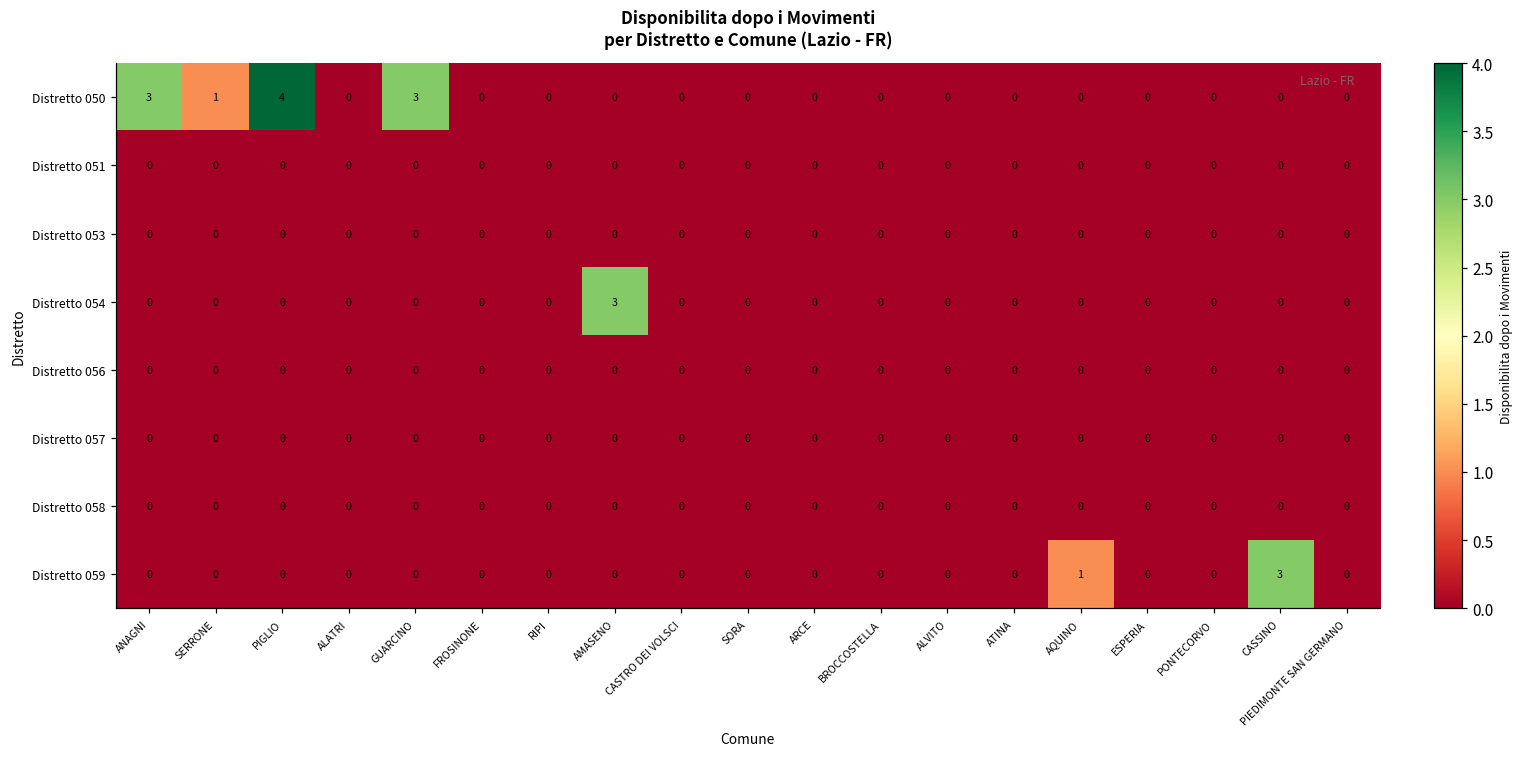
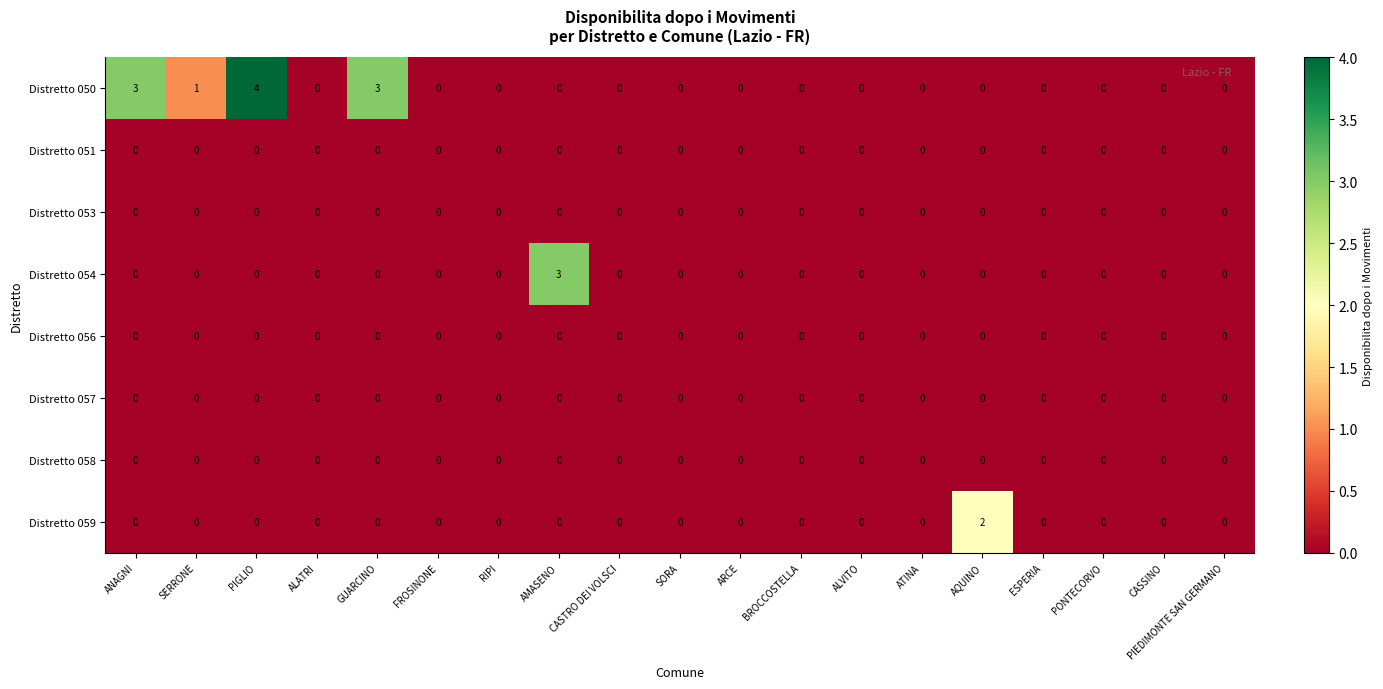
  {
    "Distretto 050": {
      "ANAGNI": 3,
      "SERRONE": 1,
      "PIGLIO": 4,
      "ALATRI": 0,
      "GUARCINO": 3,
      "FROSINONE": 0,
      "RIPI": 0,
      "AMASENO": 0,
      "CASTRO DEI VOLSCI": 0,
      "SORA": 0,
      "ARCE": 0,
      "BROCCOSTELLA": 0,
      "ALVITO": 0,
      "ATINA": 0,
      "AQUINO": 0,
      "ESPERIA": 0,
      "PONTECORVO": 0,
      "CASSINO": 0
    },
    "Distretto 051": {
      "ANAGNI": 0,
      "SERRONE": 0,
      "PIGLIO": 0,
      "ALATRI": 0,
      "GUARCINO": 0,
      "FROSINONE": 0,
      "RIPI": 0,
      "AMASENO": 0,
      "CASTRO DEI VOLSCI": 0,
      "SORA": 0,
      "ARCE": 0,
      "BROCCOSTELLA": 0,
      "ALVITO": 0,
      "ATINA": 0,
      "AQUINO": 0,
      "ESPERIA": 0,
      "PONTECORVO": 0,
      "CASSINO": 0,
      "PIEDIMONTE SAN GERMANO": 0
    },
    "Distretto 053": {
      "ANAGNI": 0,
      "SERRONE": 0,
      "PIGLIO": 0,
      "ALATRI": 0,
      "GUARCINO": 0,
      "FROSINONE": 0,
      "RIPI": 0,
      "AMASENO": 0,
      "CASTRO DEI VOLSCI": 0,
      "SORA": 0,
      "ARCE": 0,
      "BROCCOSTELLA": 0,
      "ALVITO": 0,
      "ATINA": 0,
      "AQUINO": 0,
      "ESPERIA": 0,
      "PONTECORVO": 0,
      "CASSINO": 0,
      "PIEDIMONTE SAN GERMANO": 0
    },
    "Distretto 054": {
      "ANAGNI": 0,
      "SERRONE": 0,
      "PIGLIO": 0,
      "ALATRI": 0,
      "GUARCINO": 0,
      "FROSINONE": 0,
      "RIPI": 0,
      "AMASENO": 3,
      "CASTRO DEI VOLSCI": 0,
      "SORA": 0,
      "ARCE": 0,
      "BROCCOSTELLA": 0,
      "ALVITO": 0,
      "ATINA": 0,
      "AQUINO": 0,
      "ESPERIA": 0,
      "PONTECORVO": 0,
      "CASSINO": 0,
      "PIEDIMONTE SAN GERMANO": 0
    },
    "Distretto 056": {
      "ANAGNI": 0,
      "SERRONE": 0,
      "PIGLIO": 0,
      "ALATRI": 0,
      "GUARCINO": 0,
      "FROSINONE": 0,
      "RIPI": 0,
      "AMASENO": 0,
      "CASTRO DEI VOLSCI": 0,
      "SORA": 0,
      "ARCE": 0,
      "BROCCOSTELLA": 0,
      "ALVITO": 0,
      "ATINA": 0,
      "AQUINO": 0,
      "ESPERIA": 0,
      "PONTECORVO": 0,
      "CASSINO": 0,
      "PIEDIMONTE SAN GERMANO": 0
    },
    "Distretto 057": {
      "ANAGNI": 0,
      "SERRONE": 0,
      "PIGLIO": 0,
      "ALATRI": 0,
      "GUARCINO": 0,
      "FROSINONE": 0,
      "RIPI": 0,
      "AMASENO": 0,
      "CASTRO DEI VOLSCI": 0,
      "SORA": 0,
      "ARCE": 0,
      "BROCCOSTELLA": 0,
      "ALVITO": 0,
      "ATINA": 0,
      "AQUINO": 0,
      "ESPERIA": 0,
      "PONTECORVO": 0,
      "CASSINO": 0,
      "PIEDIMONTE SAN GERMANO": 0
    },
    "Distretto 058": {
      "ANAGNI": 0,
      "SERRONE": 0,
      "PIGLIO": 0,
      "ALATRI": 0,
      "GUARCINO": 0,
      "FROSINONE": 0,
      "RIPI": 0,
      "AMASENO": 0,
      "CASTRO DEI VOLSCI": 0,
      "SORA": 0,
      "ARCE": 0,
      "BROCCOSTELLA": 0,
      "ALVITO": 0,
      "ATINA": 0,
      "AQUINO": 0,
      "ESPERIA": 0,
      "PONTECORVO": 0,
      "CASSINO": 0,
      "PIEDIMONTE SAN GERMANO": 0
    },
    "Distretto 059": {
      "ANAGNI": 0,
      "SERRONE": 0,
      "PIGLIO": 0,
      "ALATRI": 0,
      "GUARCINO": 0,
      "FROSINONE": 0,
      "RIPI": 0,
      "AMASENO": 0,
      "CASTRO DEI VOLSCI": 0,
      "SORA": 0,
      "ARCE": 0,
      "BROCCOSTELLA": 0,
      "ALVITO": 0,
      "ATINA": 0,
-     "AQUINO": 1,
+     "AQUINO": 2,
      "ESPERIA": 0,
      "PONTECORVO": 0,
-     "CASSINO": 3,
+     "CASSINO": 0,
      "PIEDIMONTE SAN GERMANO": 0
    }
  }
